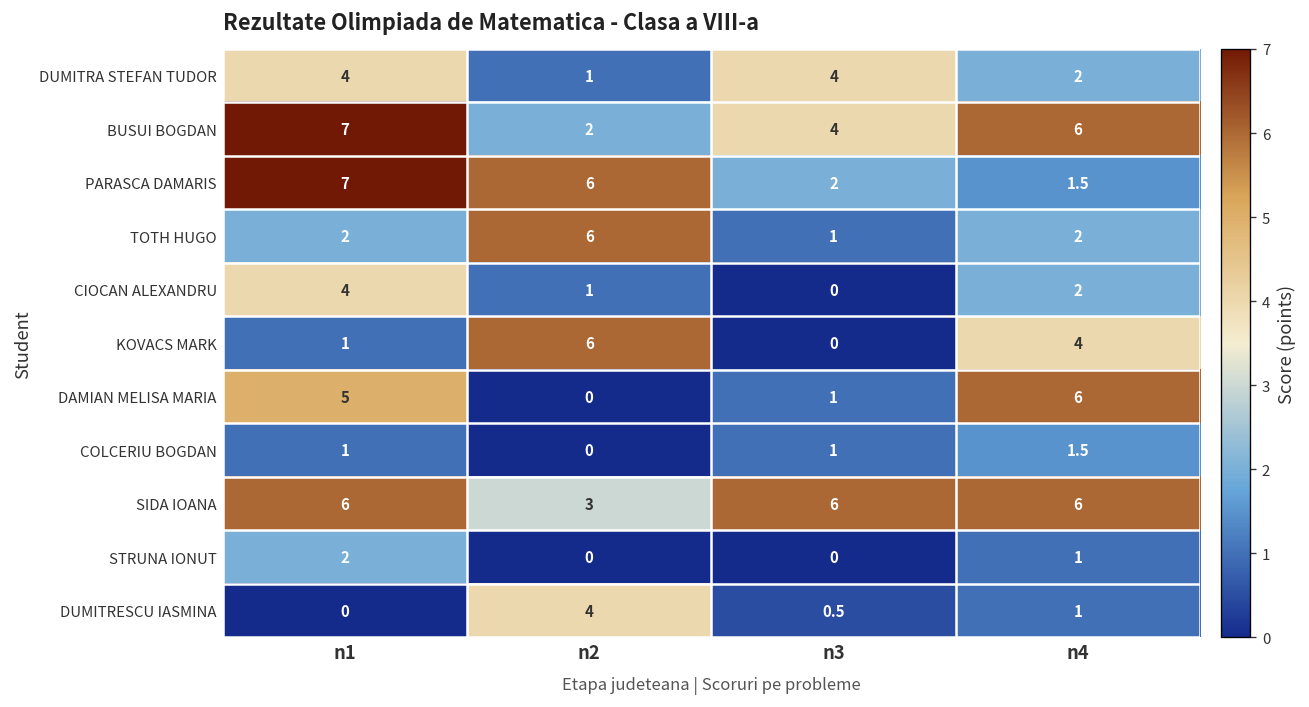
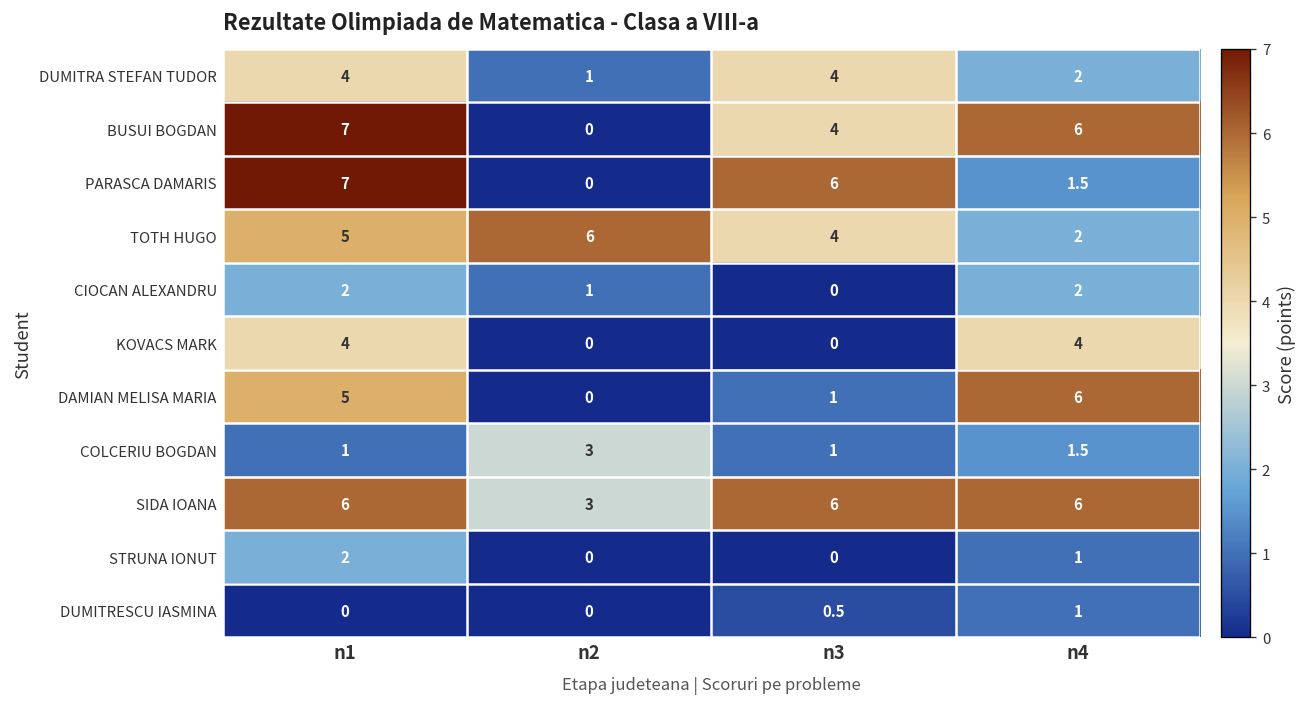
  {
    "DUMITRA STEFAN TUDOR": {
      "n1": 4,
      "n2": 1,
      "n3": 4,
      "n4": 2
    },
    "BUSUI BOGDAN": {
      "n1": 7,
-     "n2": 2,
+     "n2": 0,
      "n3": 4,
      "n4": 6
    },
    "PARASCA DAMARIS": {
      "n1": 7,
-     "n2": 6,
-     "n3": 2,
+     "n2": 0,
+     "n3": 6,
      "n4": 1.5
    },
    "TOTH HUGO": {
-     "n1": 2,
+     "n1": 5,
      "n2": 6,
-     "n3": 1,
+     "n3": 4,
      "n4": 2
    },
    "CIOCAN ALEXANDRU": {
-     "n1": 4,
+     "n1": 2,
      "n2": 1,
      "n3": 0,
      "n4": 2
    },
    "KOVACS MARK": {
-     "n1": 1,
-     "n2": 6,
+     "n1": 4,
+     "n2": 0,
      "n3": 0,
      "n4": 4
    },
    "DAMIAN MELISA MARIA": {
      "n1": 5,
      "n2": 0,
      "n3": 1,
      "n4": 6
    },
    "COLCERIU BOGDAN": {
      "n1": 1,
-     "n2": 0,
+     "n2": 3,
      "n3": 1,
      "n4": 1.5
    },
    "SIDA IOANA": {
      "n1": 6,
      "n2": 3,
      "n3": 6,
      "n4": 6
    },
    "STRUNA IONUT": {
      "n1": 2,
      "n2": 0,
      "n3": 0,
      "n4": 1
    },
    "DUMITRESCU IASMINA": {
      "n1": 0,
-     "n2": 4,
+     "n2": 0,
      "n3": 0.5,
      "n4": 1
    }
  }
